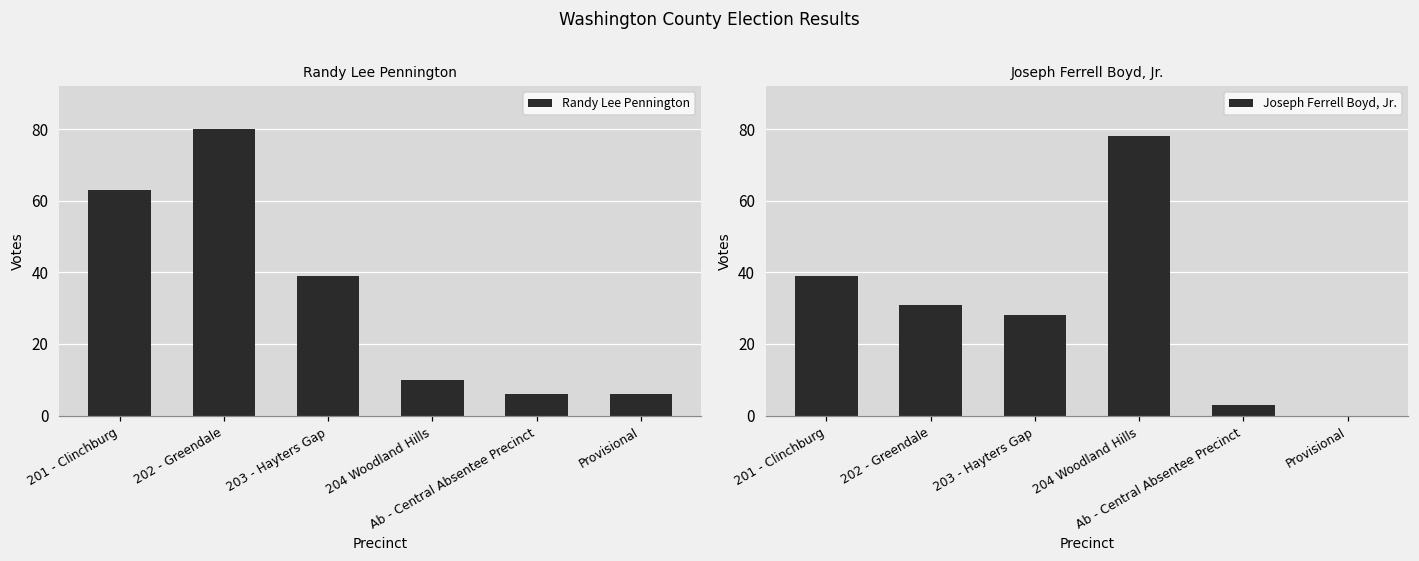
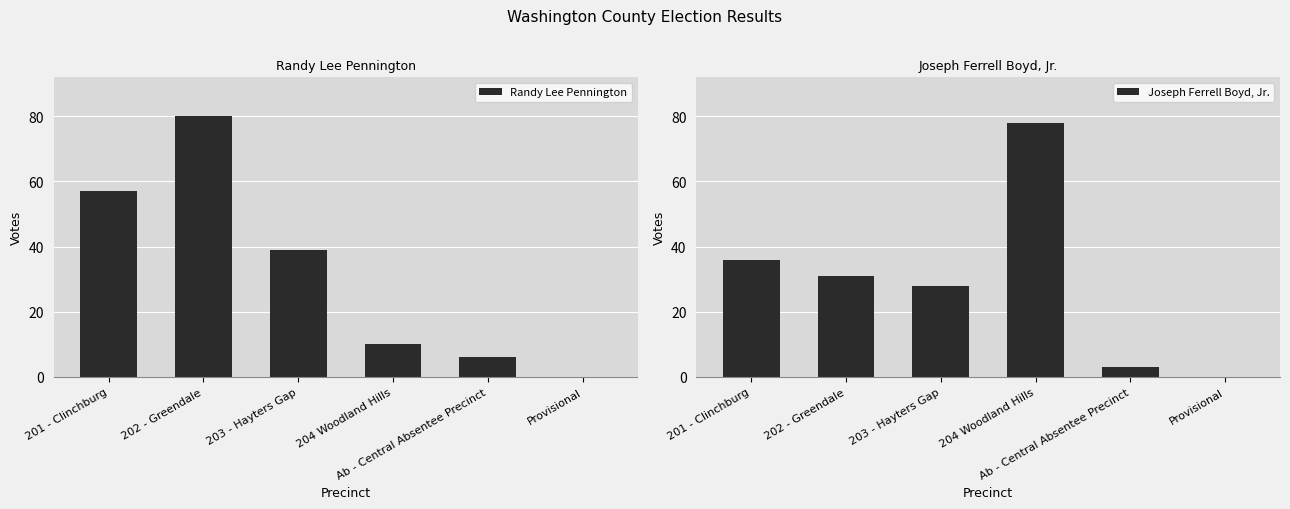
  {
    "Randy Lee Pennington": {
-     "201 - Clinchburg": 63,
+     "201 - Clinchburg": 57,
      "202 - Greendale": 80,
      "203 - Hayters Gap": 39,
      "204 Woodland Hills": 10,
      "Ab - Central Absentee Precinct": 6,
-     "Provisional": 6
+     "Provisional": 0
    },
    "Joseph Ferrell Boyd, Jr.": {
-     "201 - Clinchburg": 39,
+     "201 - Clinchburg": 36,
      "202 - Greendale": 31,
      "203 - Hayters Gap": 28,
      "204 Woodland Hills": 78,
      "Ab - Central Absentee Precinct": 3,
      "Provisional": 0
    }
  }
